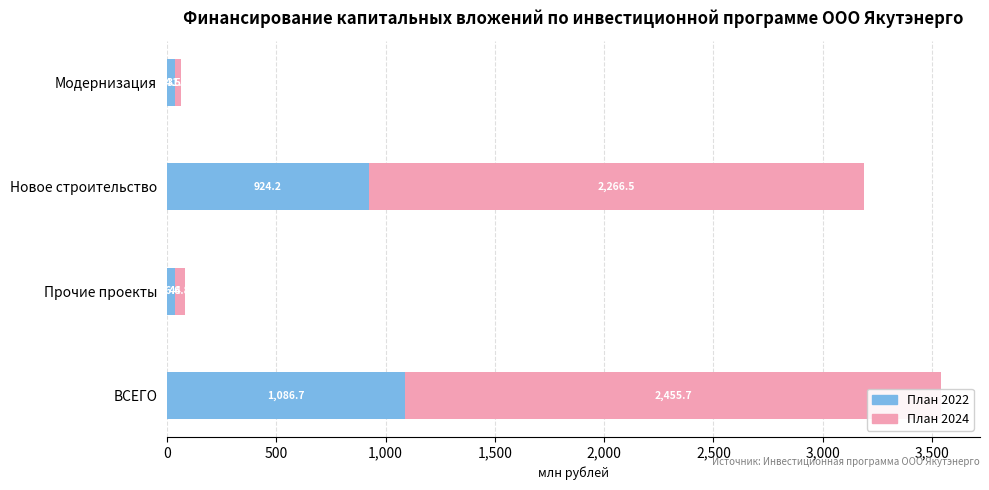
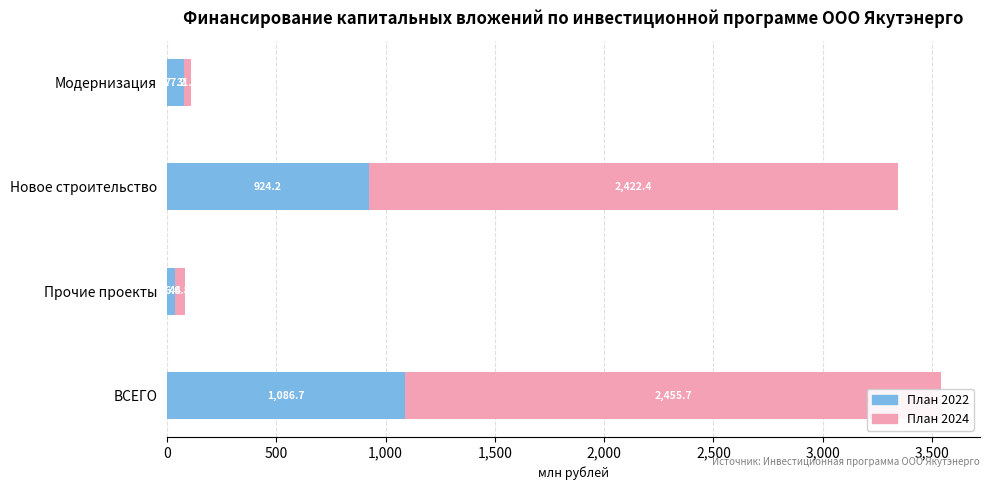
  {
    "План 2022": {
-     "Модернизация": "30",
+     "Модернизация": "80",
      "Прочие проекты": "40"
    },
    "План 2024": {
-     "Новое строительство": "2,266.5"
+     "Новое строительство": "2,422.4"
    }
  }
